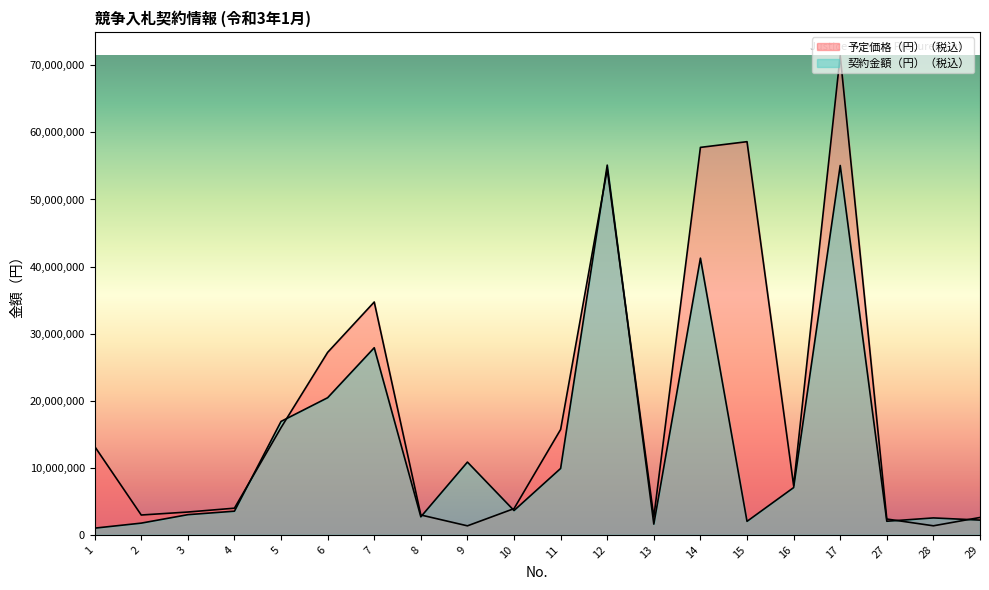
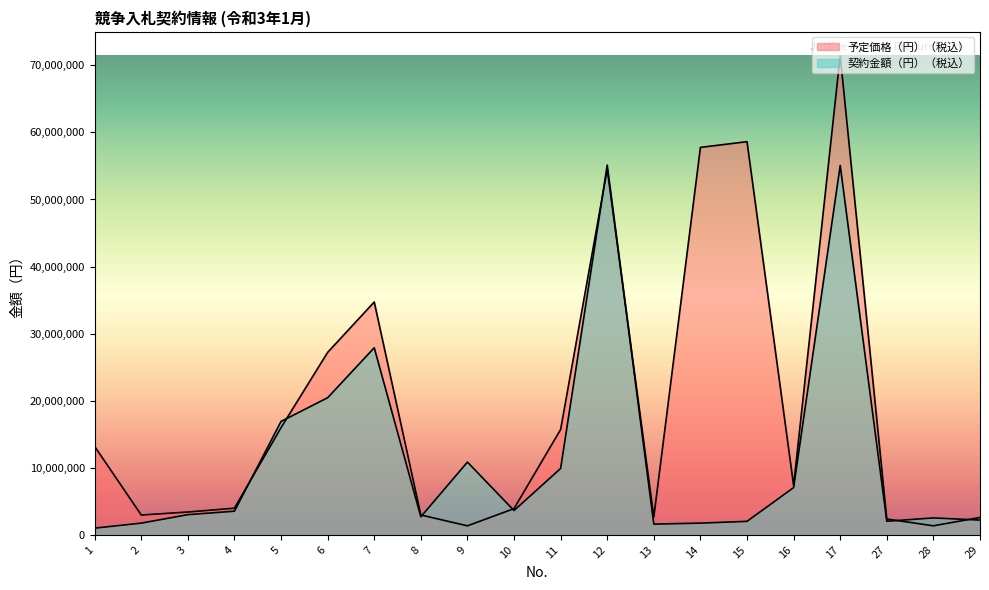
  {
    "予定価格（円）（税込）": {
      "1": "13,000,000",
      "2": "3,000,000",
      "3": "3,000,000",
      "4": "4,000,000",
      "5": "16,000,000",
      "6": "27,000,000",
      "7": "35,000,000",
      "9": "1,000,000",
      "11": "16,000,000",
      "12": "55,000,000",
      "13": "3,000,000",
      "14": "58,000,000",
      "15": "59,000,000",
      "28": "1,000,000",
      "29": "3,000,000"
    },
    "契約金額（円）（税込）": {
      "1": "1,000,000",
      "2": "2,000,000",
      "3": "3,000,000",
      "4": "4,000,000",
      "5": "17,000,000",
      "6": "20,000,000",
      "7": "28,000,000",
      "9": "11,000,000",
      "11": "10,000,000",
      "12": "55,000,000",
      "13": "2,000,000",
-     "14": "41,000,000",
+     "14": "2,000,000",
      "15": "2,000,000",
      "17": "55,000,000",
      "28": "3,000,000",
      "29": "2,000,000"
    }
  }
